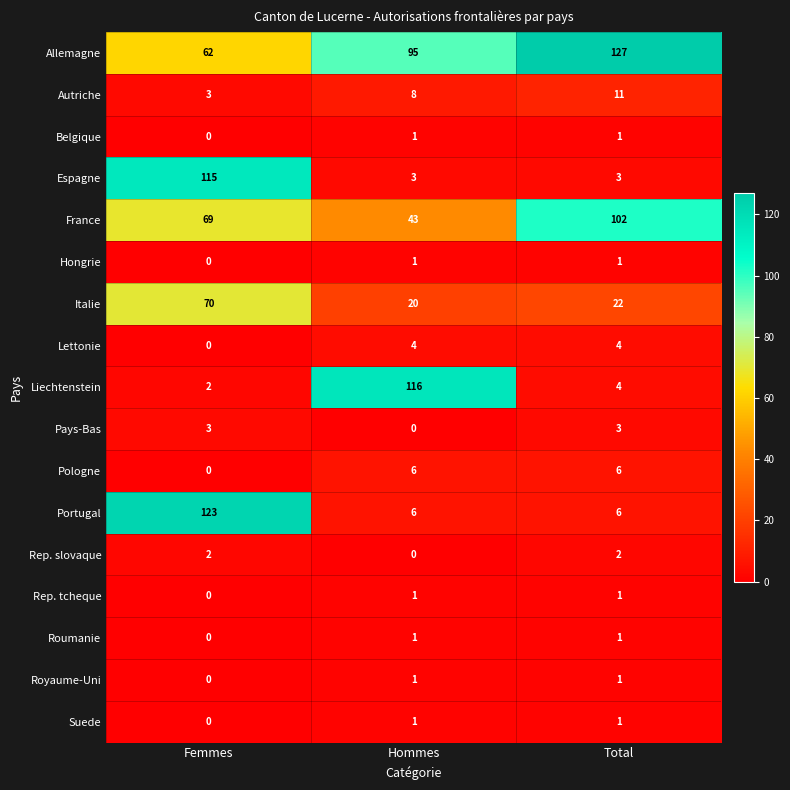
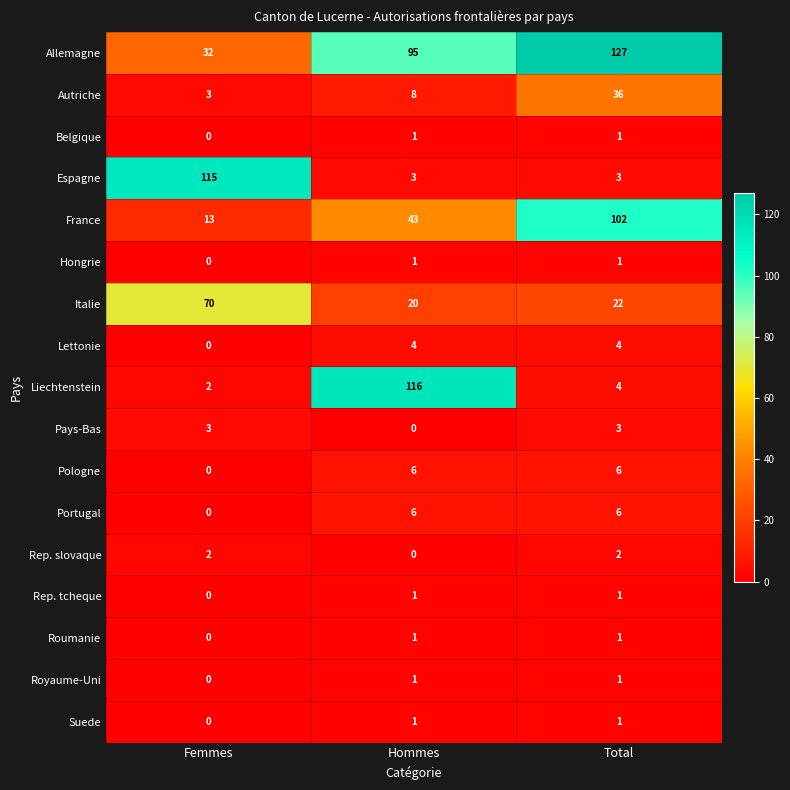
  {
    "Allemagne": {
-     "Femmes": 62,
+     "Femmes": 32,
      "Hommes": 95,
      "Total": 127
    },
    "Autriche": {
      "Femmes": 3,
      "Hommes": 8,
-     "Total": 11
+     "Total": 36
    },
    "Belgique": {
      "Femmes": 0,
      "Hommes": 1,
      "Total": 1
    },
    "Espagne": {
      "Femmes": 115,
      "Hommes": 3,
      "Total": 3
    },
    "France": {
-     "Femmes": 69,
+     "Femmes": 13,
      "Hommes": 43,
      "Total": 102
    },
    "Hongrie": {
      "Femmes": 0,
      "Hommes": 1,
      "Total": 1
    },
    "Italie": {
      "Femmes": 70,
      "Hommes": 20,
      "Total": 22
    },
    "Lettonie": {
      "Femmes": 0,
      "Hommes": 4,
      "Total": 4
    },
    "Liechtenstein": {
      "Femmes": 2,
      "Hommes": 116,
      "Total": 4
    },
    "Pays-Bas": {
      "Femmes": 3,
      "Hommes": 0,
      "Total": 3
    },
    "Pologne": {
      "Femmes": 0,
      "Hommes": 6,
      "Total": 6
    },
    "Portugal": {
-     "Femmes": 123,
+     "Femmes": 0,
      "Hommes": 6,
      "Total": 6
    },
    "Rep. slovaque": {
      "Femmes": 2,
      "Hommes": 0,
      "Total": 2
    },
    "Rep. tcheque": {
      "Femmes": 0,
      "Hommes": 1,
      "Total": 1
    },
    "Roumanie": {
      "Femmes": 0,
      "Hommes": 1,
      "Total": 1
    },
    "Royaume-Uni": {
      "Femmes": 0,
      "Hommes": 1,
      "Total": 1
    },
    "Suede": {
      "Femmes": 0,
      "Hommes": 1,
      "Total": 1
    }
  }
